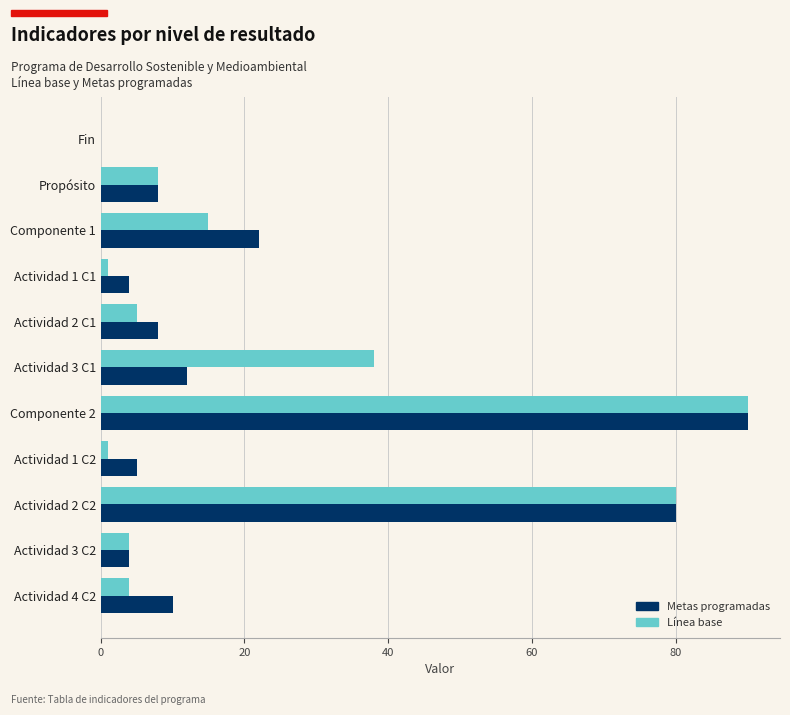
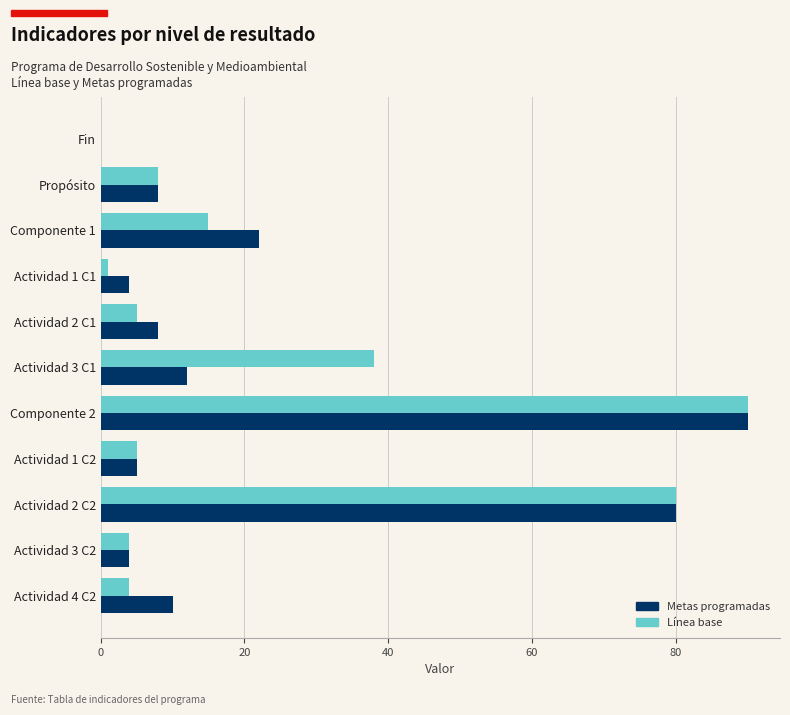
  {
    "Metas programadas": {
      "Fin": 0,
      "Propósito": 8,
      "Componente 1": 22,
      "Actividad 1 C1": 4,
      "Actividad 2 C1": 8,
      "Actividad 3 C1": 12,
      "Componente 2": 90,
      "Actividad 1 C2": 5,
      "Actividad 2 C2": 80,
      "Actividad 3 C2": 4,
      "Actividad 4 C2": 10
    },
    "Línea base": {
      "Fin": 0,
      "Propósito": 8,
      "Componente 1": 15,
      "Actividad 1 C1": 1,
      "Actividad 2 C1": 5,
      "Actividad 3 C1": 38,
      "Componente 2": 90,
-     "Actividad 1 C2": 1,
+     "Actividad 1 C2": 5,
      "Actividad 2 C2": 80,
      "Actividad 3 C2": 4,
      "Actividad 4 C2": 4
    }
  }
